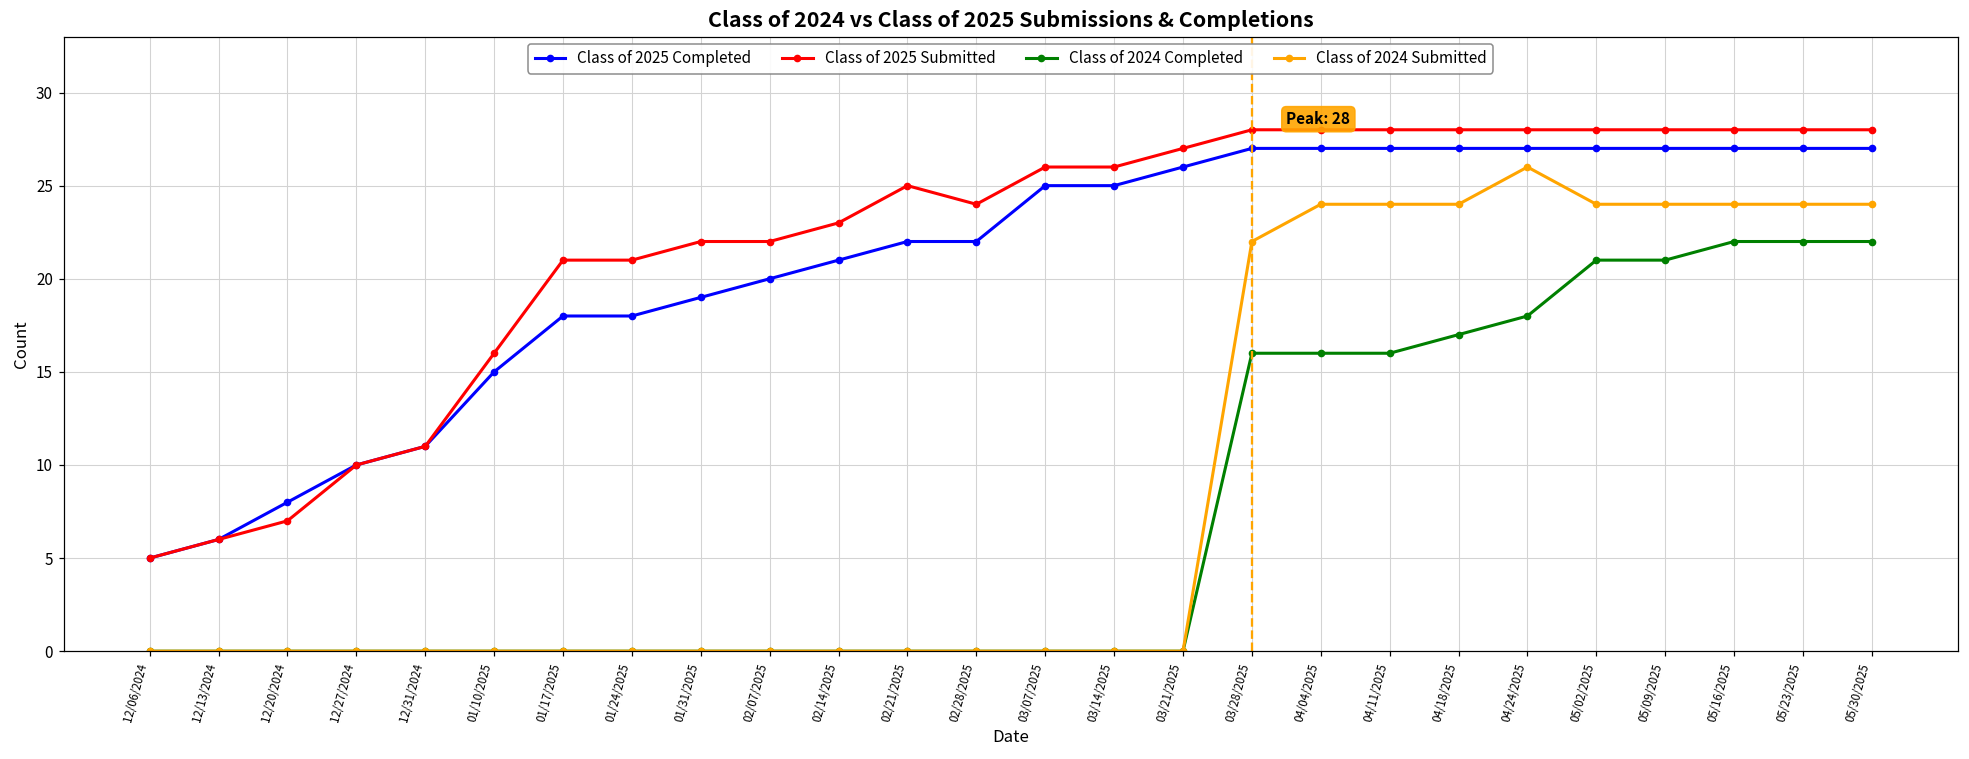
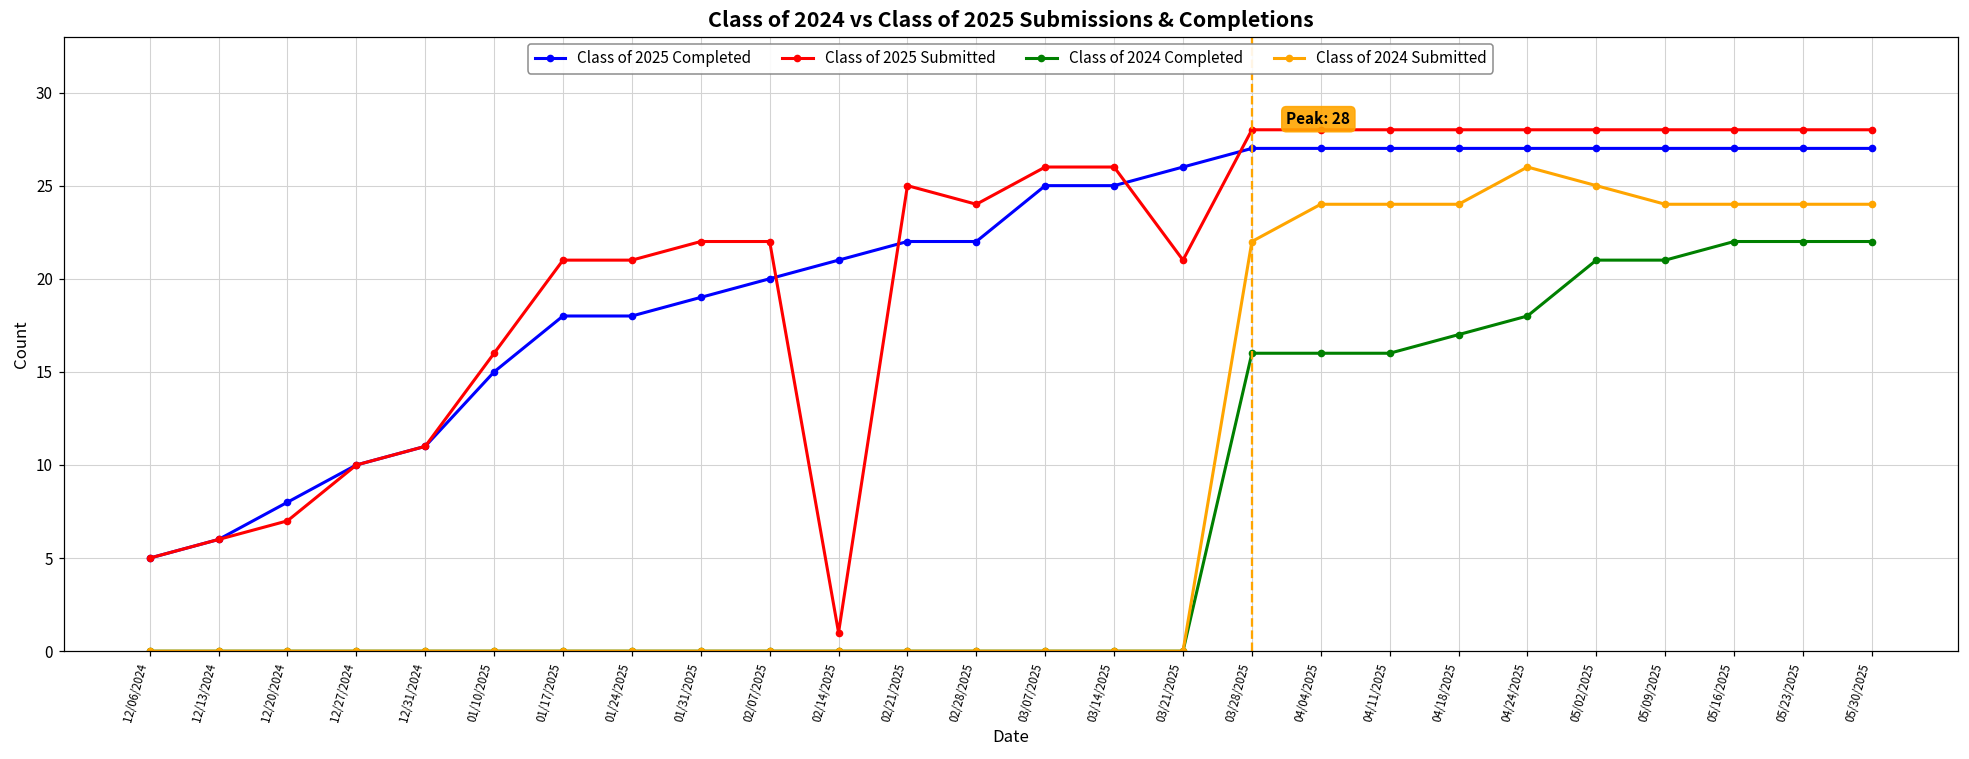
  {
    "Class of 2025 Completed": {
      "12/20/2024": 8,
      "01/10/2025": 15,
      "01/17/2025": 18,
      "01/24/2025": 18,
      "01/31/2025": 19,
      "02/07/2025": 20,
      "02/14/2025": 21,
      "02/21/2025": 22,
      "02/28/2025": 22,
      "03/07/2025": 25,
      "03/14/2025": 25,
      "03/21/2025": 26,
      "03/28/2025": 27,
      "04/04/2025": 27,
      "04/11/2025": 27,
      "04/18/2025": 27,
      "04/24/2025": 27,
      "05/02/2025": 27,
      "05/09/2025": 27,
      "05/16/2025": 27,
      "05/23/2025": 27,
      "05/30/2025": 27
    },
    "Class of 2025 Submitted": {
      "12/20/2024": 7,
      "01/10/2025": 16,
      "01/17/2025": 21,
      "01/24/2025": 21,
      "01/31/2025": 22,
      "02/07/2025": 22,
-     "02/14/2025": 23,
+     "02/14/2025": 1,
      "02/21/2025": 25,
      "02/28/2025": 24,
      "03/07/2025": 26,
      "03/14/2025": 26,
-     "03/21/2025": 27,
+     "03/21/2025": 21,
      "03/28/2025": 28,
      "04/11/2025": 28,
      "04/18/2025": 28,
      "04/24/2025": 28,
      "05/02/2025": 28,
      "05/09/2025": 28,
      "05/16/2025": 28,
      "05/23/2025": 28,
      "05/30/2025": 28
    },
    "Class of 2024 Completed": {
      "03/28/2025": 16,
      "04/04/2025": 16,
      "04/11/2025": 16,
      "04/18/2025": 17,
      "04/24/2025": 18,
      "05/02/2025": 21,
      "05/09/2025": 21,
      "05/16/2025": 22,
      "05/23/2025": 22,
      "05/30/2025": 22
    },
    "Class of 2024 Submitted": {
      "03/28/2025": 22,
      "04/04/2025": 24,
      "04/11/2025": 24,
      "04/18/2025": 24,
      "04/24/2025": 26,
-     "05/02/2025": 24,
+     "05/02/2025": 25,
      "05/09/2025": 24,
      "05/16/2025": 24,
      "05/23/2025": 24,
      "05/30/2025": 24
    }
  }
